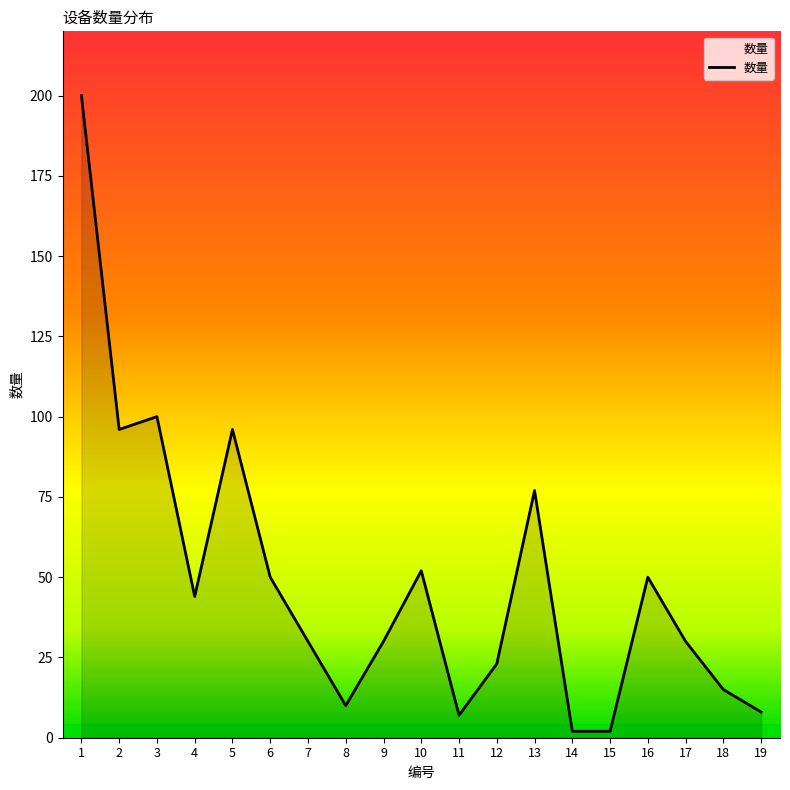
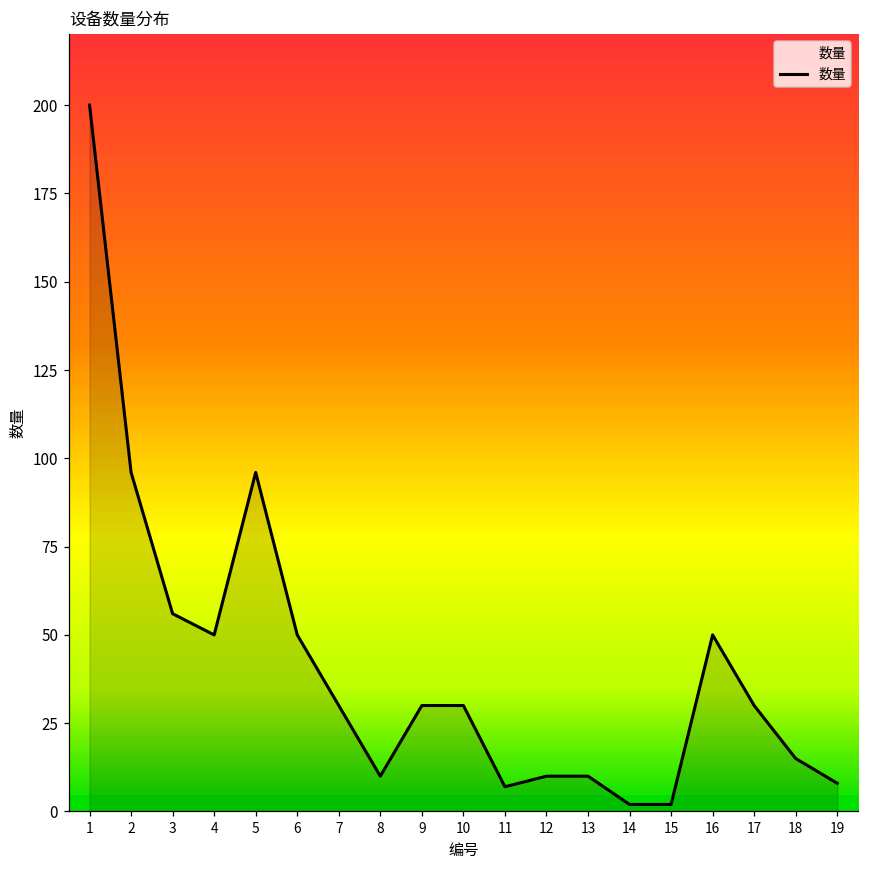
  {
    "1": 200,
    "2": 96,
-   "3": 100,
-   "4": 44,
+   "3": 56,
+   "4": 50,
    "5": 96,
    "6": 50,
    "7": 30,
    "8": 10,
    "9": 30,
-   "10": 52,
+   "10": 30,
    "11": 7,
-   "12": 23,
-   "13": 77,
+   "12": 10,
+   "13": 10,
    "16": 50,
    "17": 30,
    "18": 15,
    "19": 8
  }
